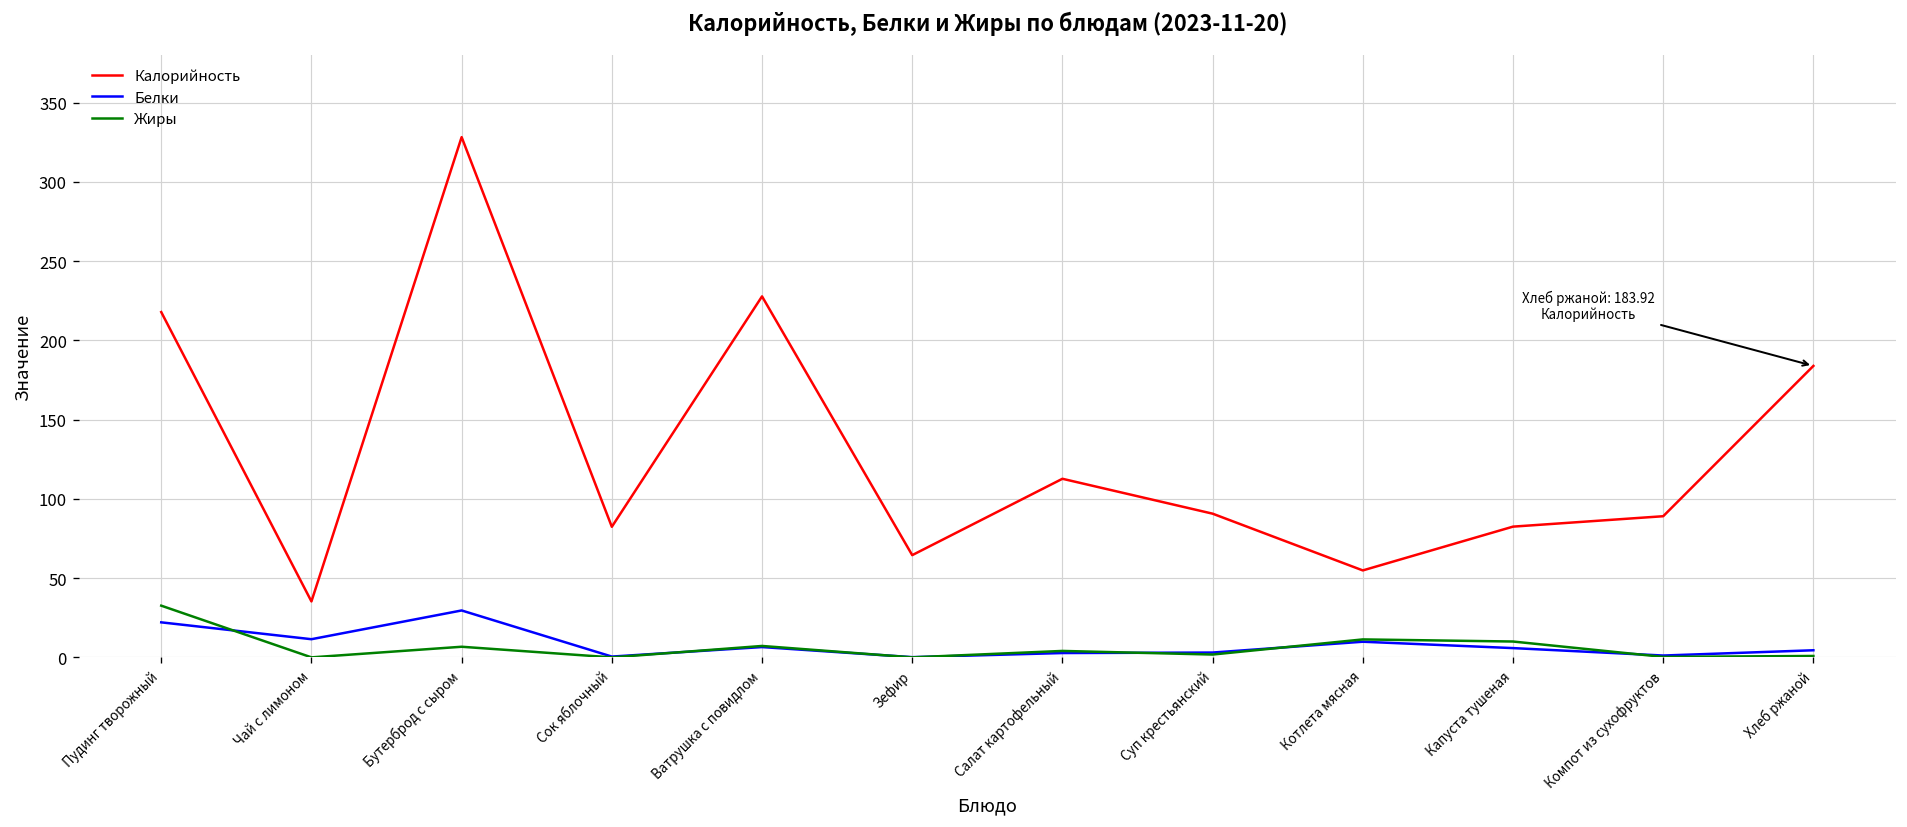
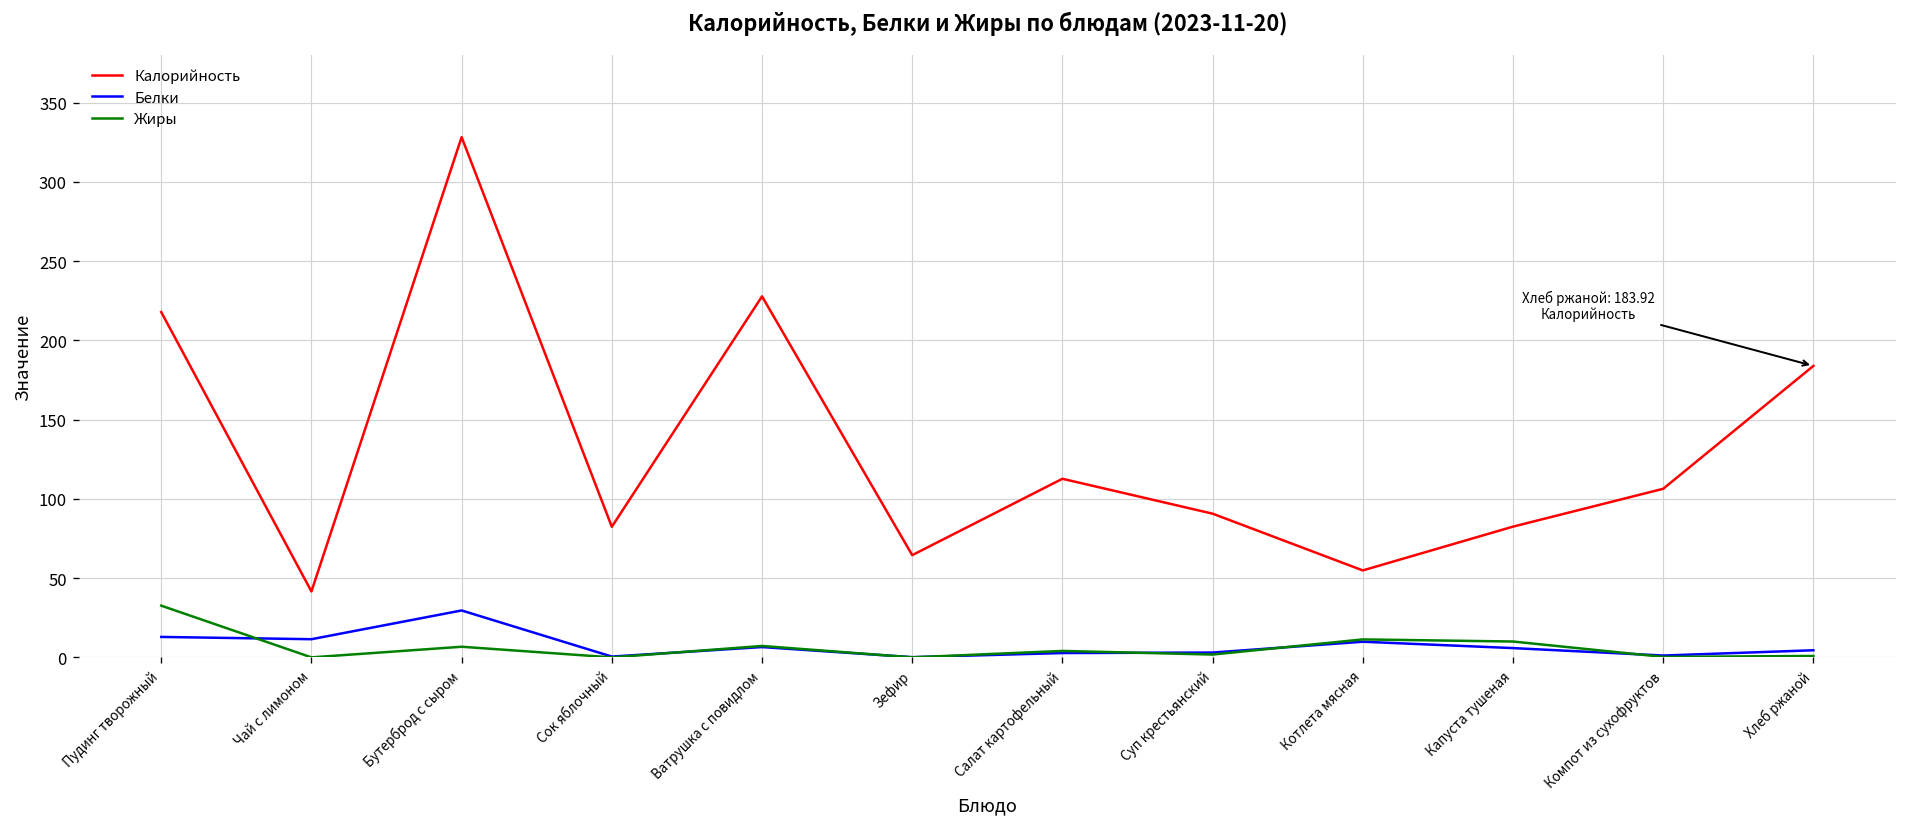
  {
    "Калорийность": {
      "Пудинг творожный": 218,
-     "Чай с лимоном": 35,
+     "Чай с лимоном": 42,
      "Бутерброд с сыром": 328,
      "Сок яблочный": 82,
      "Ватрушка с повидлом": 228,
      "Зефир": 65,
      "Салат картофельный": 113,
      "Суп крестьянский": 91,
      "Котлета мясная": 55,
      "Капуста тушеная": 83,
-     "Компот из сухофруктов": 89
+     "Компот из сухофруктов": 106
    },
    "Белки": {
-     "Пудинг творожный": 22,
+     "Пудинг творожный": 13,
      "Чай с лимоном": 11,
      "Бутерброд с сыром": 30,
      "Капуста тушеная": 6,
      "Хлеб ржаной": 4
    },
    "Жиры": {
      "Пудинг творожный": 33,
      "Чай с лимоном": 0,
      "Бутерброд с сыром": 7,
      "Капуста тушеная": 10,
      "Хлеб ржаной": 1
    }
  }
